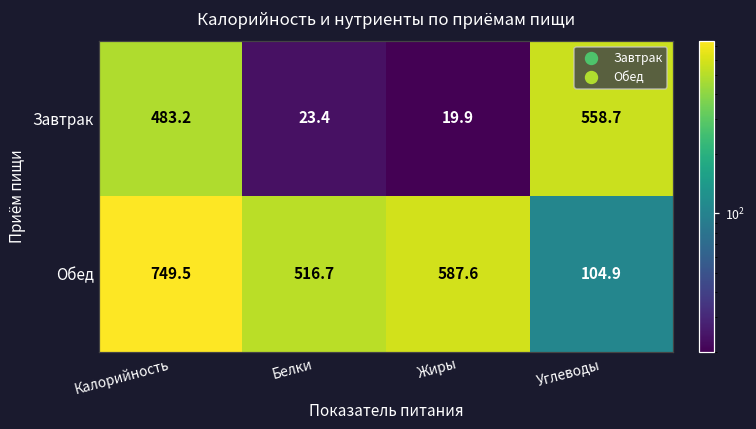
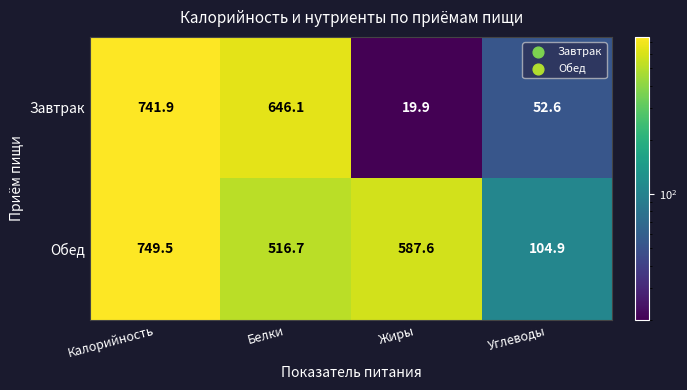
  {
    "Завтрак": {
-     "Калорийность": 483.2,
-     "Белки": 23.4,
+     "Калорийность": 741.9,
+     "Белки": 646.1,
      "Жиры": 19.9,
-     "Углеводы": 558.7
+     "Углеводы": 52.6
    },
    "Обед": {
      "Калорийность": 749.5,
      "Белки": 516.7,
      "Жиры": 587.6,
      "Углеводы": 104.9
    }
  }
